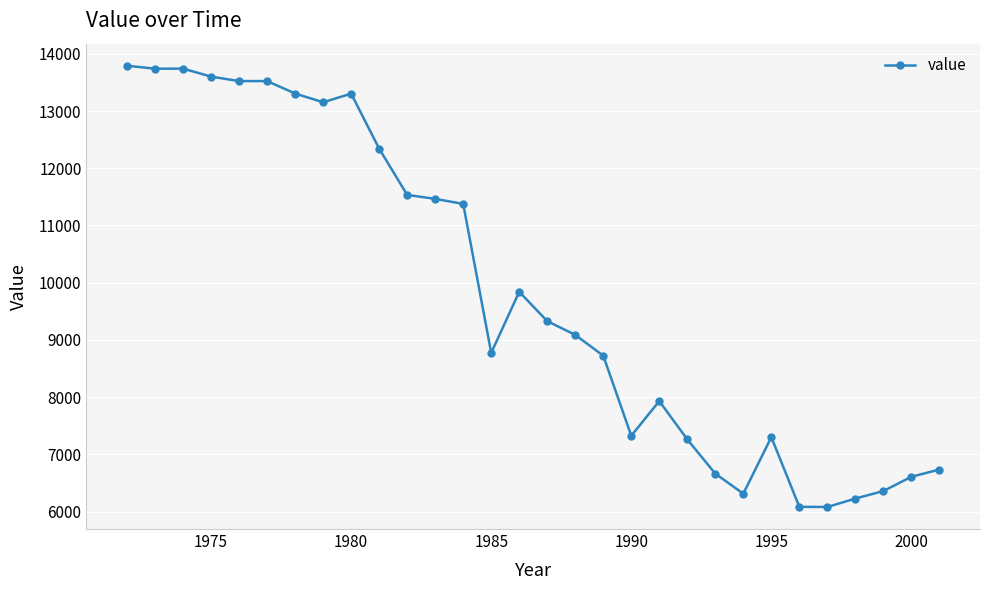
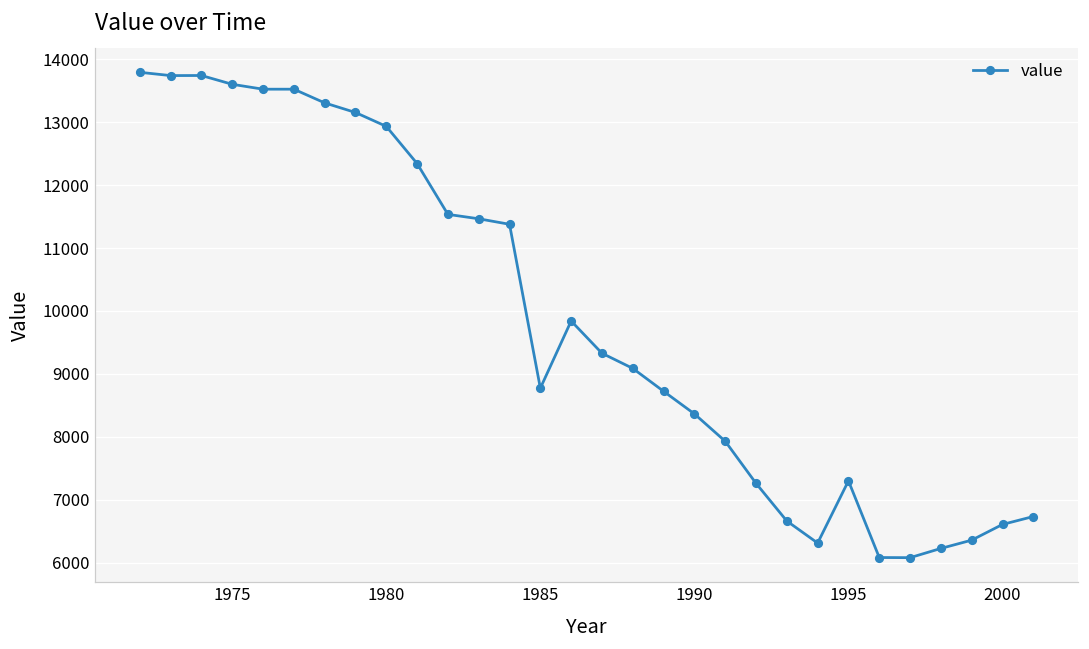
  {
    "1975": 13600,
-   "1980": 13300,
+   "1980": 12900,
    "1985": 8800,
-   "1990": 7300,
+   "1990": 8400,
    "1995": 7300,
    "2000": 6600
  }
